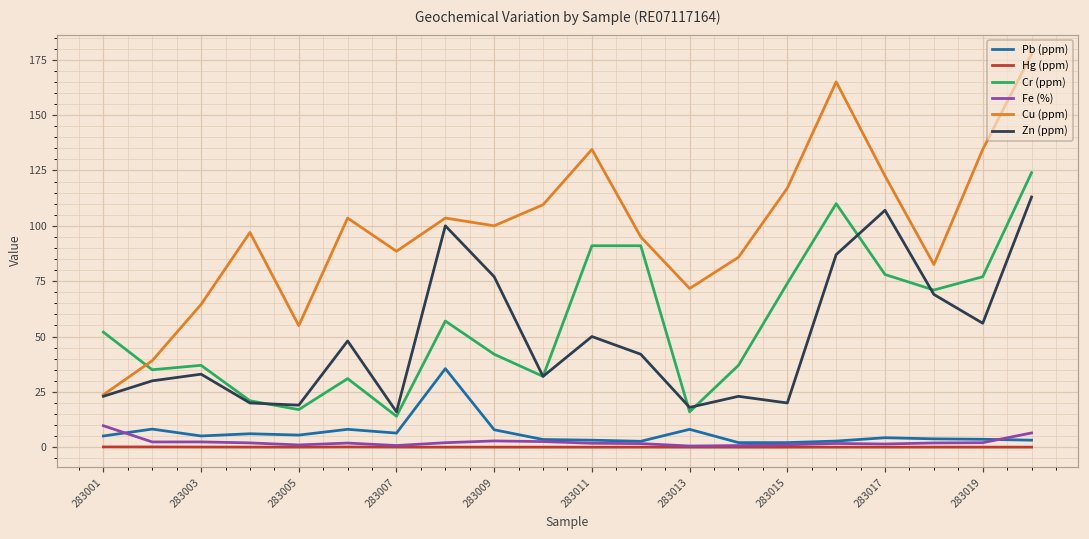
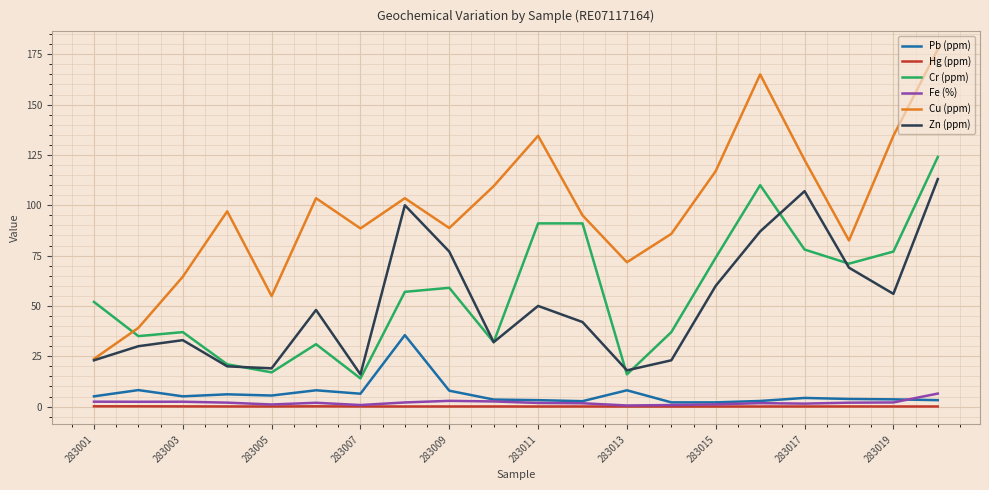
  {
    "Pb (ppm)": {
      "283001": 5,
      "283003": 5,
      "283005": 6,
      "283007": 6,
      "283009": 8,
      "283011": 3,
      "283013": 8,
      "283017": 4,
      "283019": 4
    },
    "Hg (ppm)": {
      "283001": 0,
      "283003": 0,
      "283009": 0,
      "283011": 0,
      "283017": 0,
      "283019": 0
    },
    "Cr (ppm)": {
      "283001": 52,
      "283003": 37,
      "283005": 17,
      "283007": 14,
-     "283009": 42,
+     "283009": 59,
      "283011": 91,
      "283013": 16,
      "283015": 74,
      "283017": 78,
      "283019": 77
    },
    "Fe (%)": {
-     "283001": 10,
+     "283001": 2,
      "283003": 2,
      "283009": 3,
      "283011": 2,
      "283017": 1,
      "283019": 2
    },
    "Cu (ppm)": {
      "283003": 65,
      "283005": 55,
      "283007": 89,
-     "283009": 100,
+     "283009": 89,
      "283011": 135,
      "283013": 72,
      "283015": 117,
      "283017": 123,
      "283019": 135
    },
    "Zn (ppm)": {
      "283003": 33,
      "283005": 19,
      "283007": 16,
      "283009": 77,
      "283011": 50,
      "283013": 18,
-     "283015": 20,
+     "283015": 60,
      "283017": 107,
      "283019": 56
    }
  }
